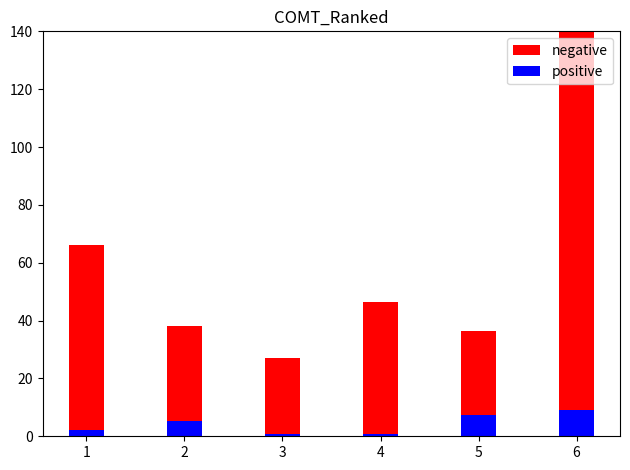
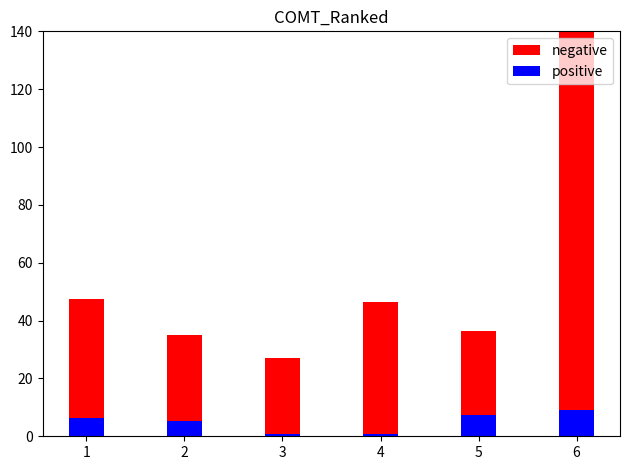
  {
    "negative": {
-     "1": 66,
-     "2": 38,
+     "1": 47,
+     "2": 35,
      "3": 27,
      "4": 46,
      "5": 36,
      "6": 140
    },
    "positive": {
-     "1": 2
+     "1": 6
    }
  }
